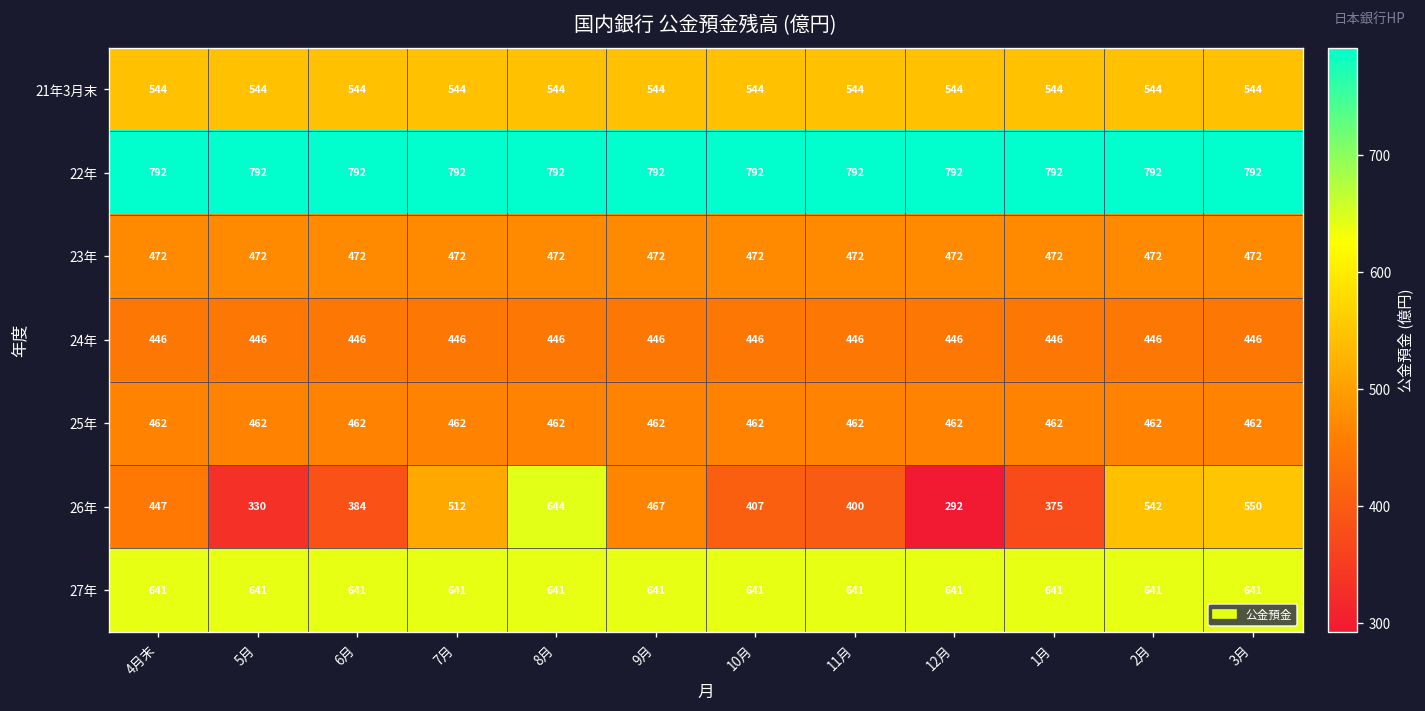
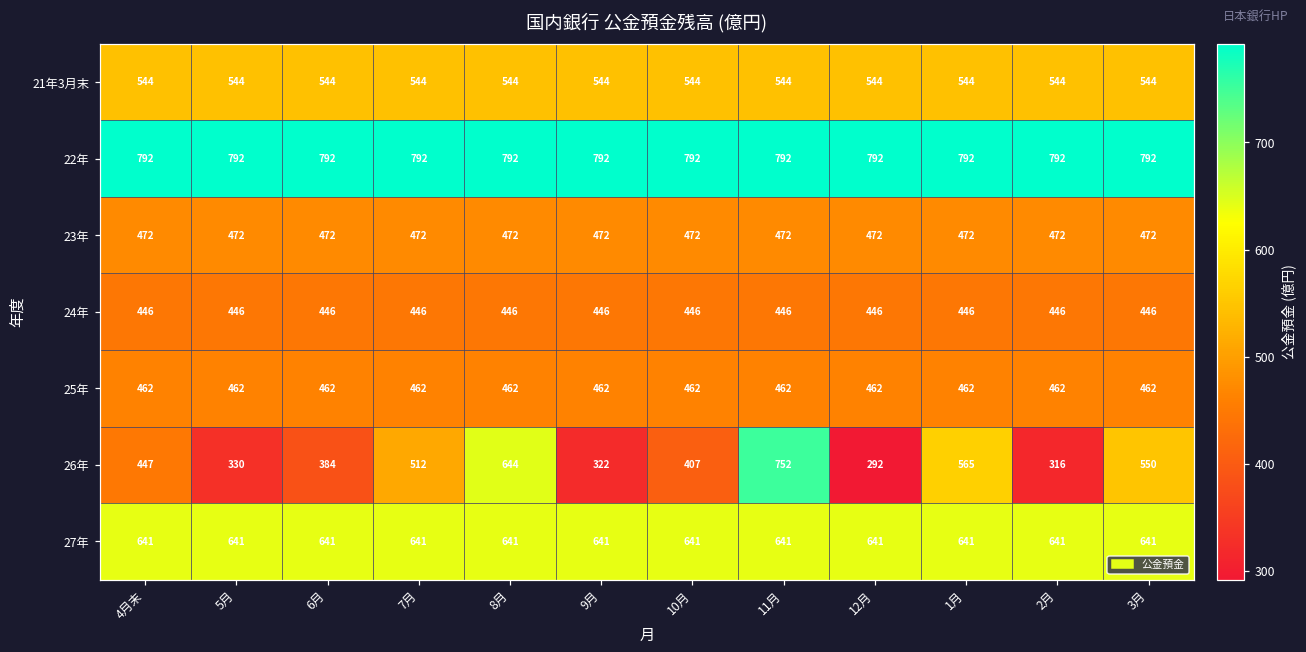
  {
    "21年3月末": {
      "4月末": 544,
      "5月": 544,
      "6月": 544,
      "7月": 544,
      "8月": 544,
      "9月": 544,
      "10月": 544,
      "11月": 544,
      "12月": 544,
      "1月": 544,
      "2月": 544,
      "3月": 544
    },
    "22年": {
      "4月末": 792,
      "5月": 792,
      "6月": 792,
      "7月": 792,
      "8月": 792,
      "9月": 792,
      "10月": 792,
      "11月": 792,
      "12月": 792,
      "1月": 792,
      "2月": 792,
      "3月": 792
    },
    "23年": {
      "4月末": 472,
      "5月": 472,
      "6月": 472,
      "7月": 472,
      "8月": 472,
      "9月": 472,
      "10月": 472,
      "11月": 472,
      "12月": 472,
      "1月": 472,
      "2月": 472,
      "3月": 472
    },
    "24年": {
      "4月末": 446,
      "5月": 446,
      "6月": 446,
      "7月": 446,
      "8月": 446,
      "9月": 446,
      "10月": 446,
      "11月": 446,
      "12月": 446,
      "1月": 446,
      "2月": 446,
      "3月": 446
    },
    "25年": {
      "4月末": 462,
      "5月": 462,
      "6月": 462,
      "7月": 462,
      "8月": 462,
      "9月": 462,
      "10月": 462,
      "11月": 462,
      "12月": 462,
      "1月": 462,
      "2月": 462,
      "3月": 462
    },
    "26年": {
      "4月末": 447,
      "5月": 330,
      "6月": 384,
      "7月": 512,
      "8月": 644,
-     "9月": 467,
+     "9月": 322,
      "10月": 407,
-     "11月": 400,
+     "11月": 752,
      "12月": 292,
-     "1月": 375,
-     "2月": 542,
+     "1月": 565,
+     "2月": 316,
      "3月": 550
    },
    "27年": {
      "4月末": 641,
      "5月": 641,
      "6月": 641,
      "7月": 641,
      "8月": 641,
      "9月": 641,
      "10月": 641,
      "11月": 641,
      "12月": 641,
      "1月": 641,
      "2月": 641,
      "3月": 641
    }
  }
